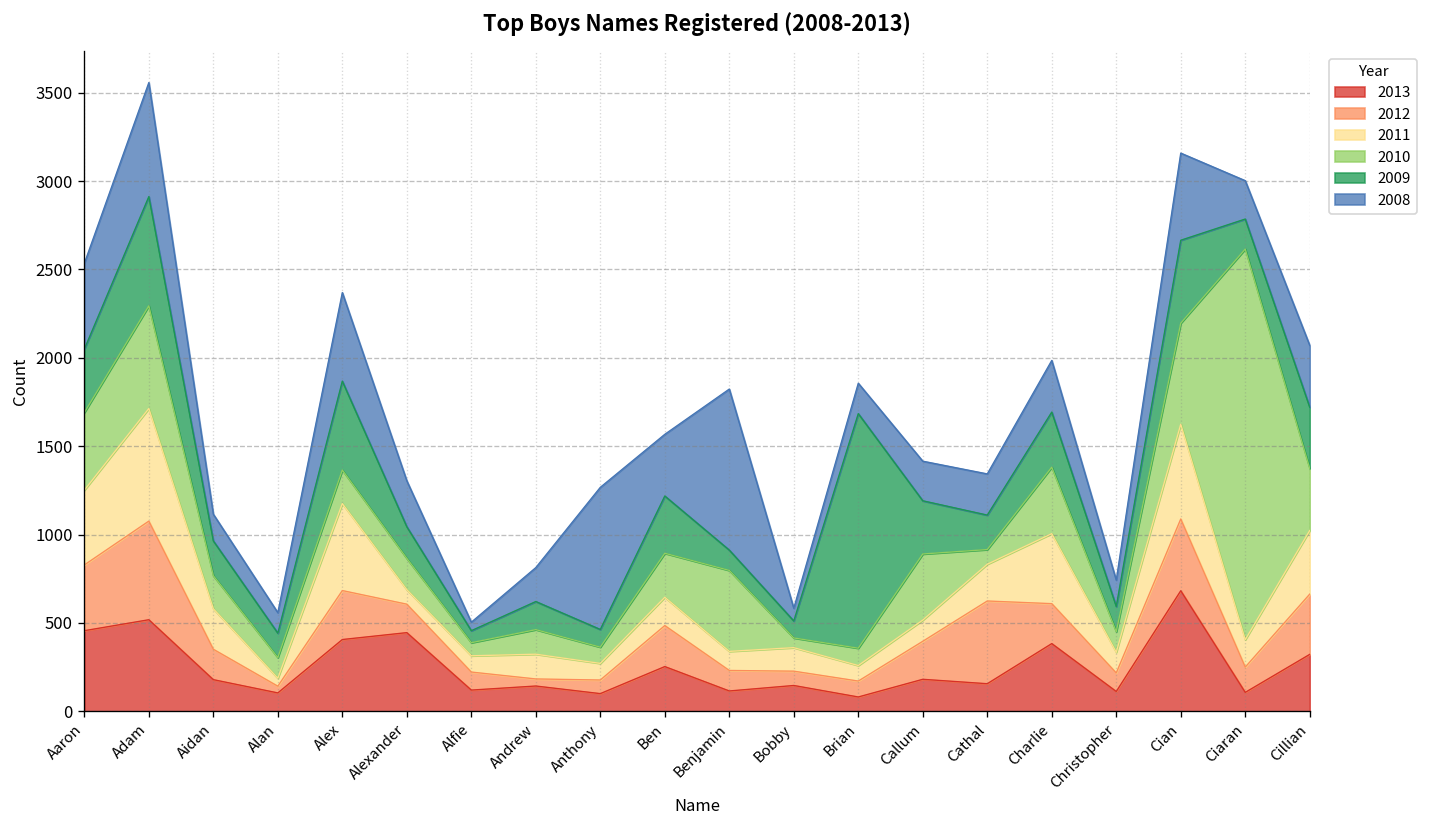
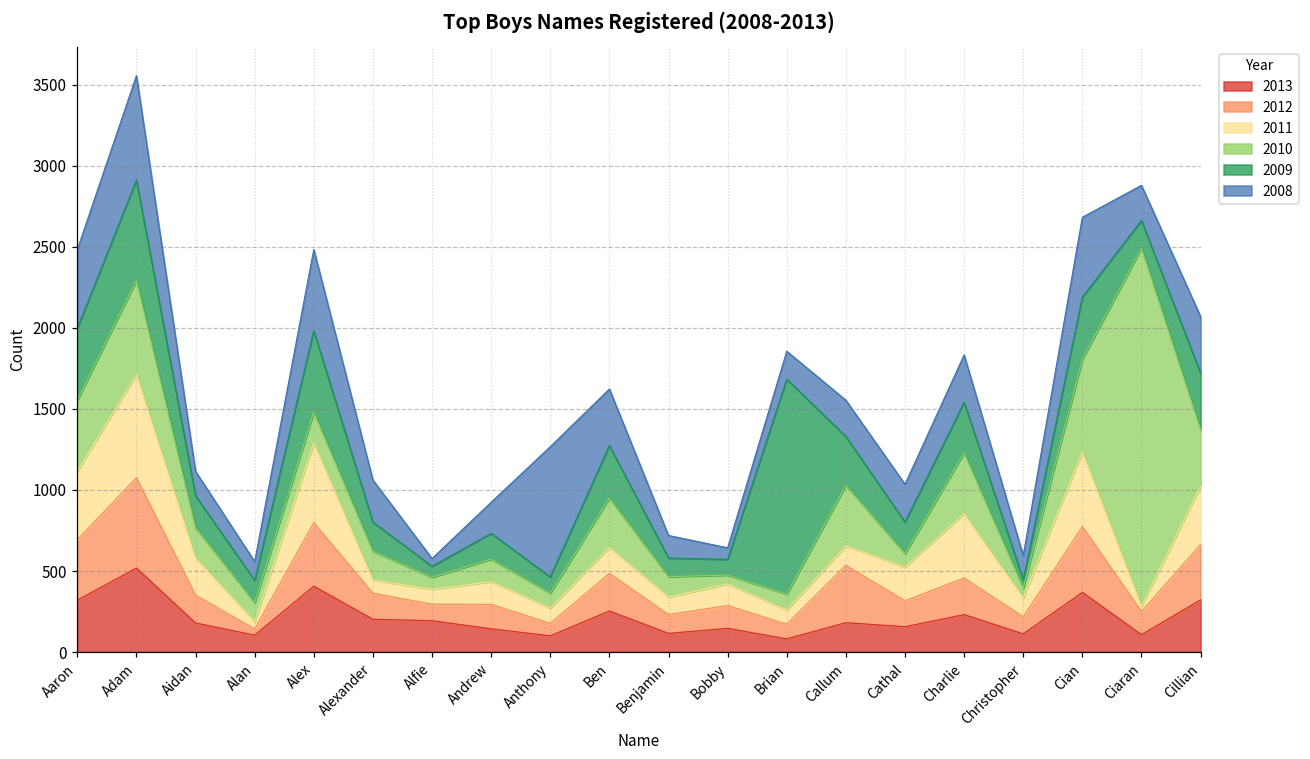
  {
    "2013": {
-     "Aaron": 460,
+     "Aaron": 320,
      "Adam": 520,
      "Aidan": 180,
      "Alan": 100,
      "Alex": 410,
-     "Alexander": 450,
-     "Alfie": 120,
+     "Alexander": 200,
+     "Alfie": 190,
      "Andrew": 140,
      "Anthony": 100,
      "Ben": 250,
      "Benjamin": 120,
      "Bobby": 150,
      "Brian": 80,
      "Callum": 180,
      "Cathal": 160,
-     "Charlie": 380,
+     "Charlie": 230,
      "Christopher": 110,
-     "Cian": 680,
+     "Cian": 370,
      "Ciaran": 110,
      "Cillian": 320
    },
    "2012": {
      "Aaron": 370,
      "Adam": 560,
      "Aidan": 170,
      "Alan": 40,
-     "Alex": 280,
+     "Alex": 390,
      "Alexander": 160,
      "Alfie": 100,
-     "Andrew": 40,
+     "Andrew": 150,
      "Anthony": 80,
      "Ben": 230,
      "Benjamin": 120,
-     "Bobby": 80,
+     "Bobby": 140,
      "Brian": 90,
-     "Callum": 220,
-     "Cathal": 470,
+     "Callum": 350,
+     "Cathal": 160,
      "Charlie": 230,
      "Christopher": 110,
      "Cian": 410,
      "Ciaran": 140,
      "Cillian": 340
    },
    "2011": {
      "Aaron": 420,
      "Adam": 640,
      "Aidan": 230,
      "Alan": 50,
      "Alex": 490,
      "Alexander": 80,
      "Alfie": 90,
      "Andrew": 140,
      "Anthony": 90,
      "Ben": 160,
      "Benjamin": 110,
      "Bobby": 130,
      "Brian": 90,
      "Callum": 120,
      "Cathal": 210,
      "Charlie": 400,
      "Christopher": 120,
-     "Cian": 540,
-     "Ciaran": 160,
+     "Cian": 460,
+     "Ciaran": 30,
      "Cillian": 360
    },
    "2010": {
      "Aaron": 440,
      "Adam": 580,
      "Aidan": 190,
      "Alan": 120,
      "Alex": 190,
      "Alexander": 180,
      "Alfie": 70,
      "Andrew": 140,
      "Anthony": 90,
-     "Ben": 250,
-     "Benjamin": 460,
+     "Ben": 310,
+     "Benjamin": 130,
      "Bobby": 60,
      "Brian": 100,
      "Callum": 370,
      "Cathal": 80,
      "Charlie": 380,
-     "Christopher": 120,
+     "Christopher": 60,
      "Cian": 570,
      "Ciaran": 2210,
      "Cillian": 350
    },
    "2009": {
-     "Aaron": 360,
+     "Aaron": 440,
      "Adam": 620,
      "Aidan": 200,
      "Alan": 140,
      "Alex": 500,
      "Alexander": 180,
      "Alfie": 70,
      "Andrew": 160,
      "Anthony": 100,
      "Ben": 320,
      "Benjamin": 120,
      "Bobby": 100,
      "Brian": 1330,
      "Callum": 300,
      "Cathal": 200,
      "Charlie": 310,
-     "Christopher": 140,
-     "Cian": 470,
+     "Christopher": 50,
+     "Cian": 380,
      "Ciaran": 170,
      "Cillian": 350
    },
    "2008": {
      "Aaron": 490,
      "Adam": 650,
      "Aidan": 150,
      "Alan": 120,
      "Alex": 500,
      "Alexander": 260,
      "Alfie": 50,
      "Andrew": 190,
      "Anthony": 800,
      "Ben": 350,
-     "Benjamin": 910,
+     "Benjamin": 140,
      "Bobby": 70,
      "Brian": 170,
      "Callum": 220,
      "Cathal": 230,
      "Charlie": 290,
      "Christopher": 150,
      "Cian": 490,
      "Ciaran": 220,
      "Cillian": 350
    }
  }
